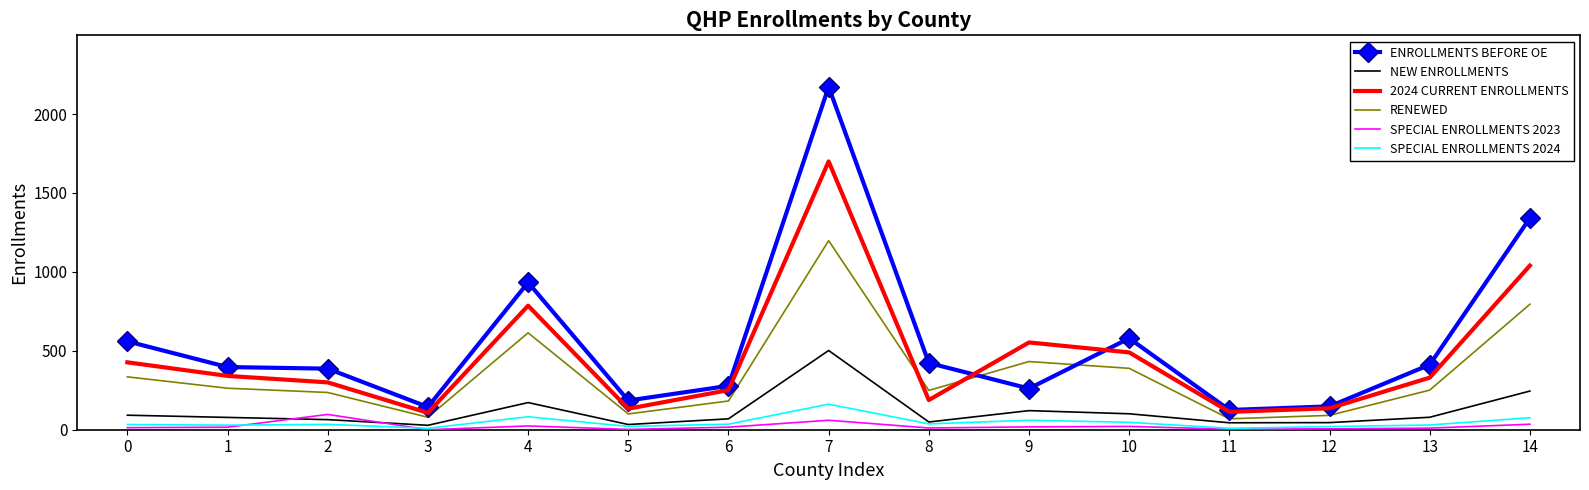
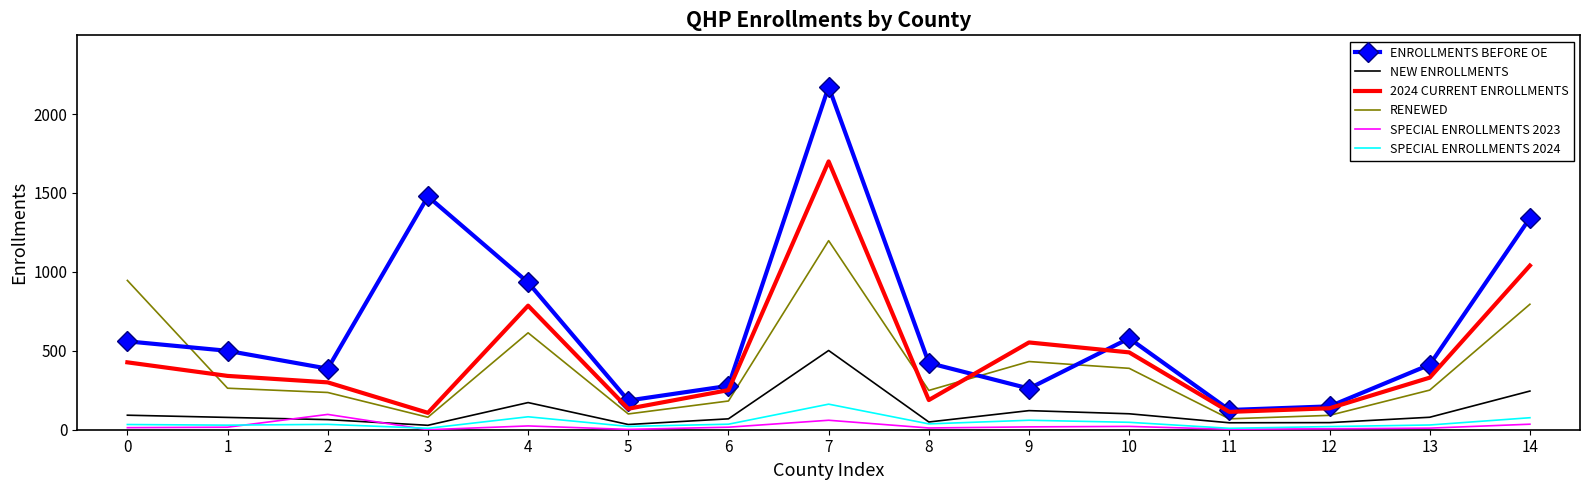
  {
    "ENROLLMENTS BEFORE OE": {
      "0": 560,
-     "1": 400,
+     "1": 500,
      "2": 390,
-     "3": 140,
+     "3": 1480,
      "4": 930,
      "5": 190,
      "6": 280,
      "7": 2170,
      "8": 420,
      "9": 260,
      "10": 580,
      "13": 410,
      "14": 1340
    },
    "NEW ENROLLMENTS": {
      "0": 90,
      "1": 80,
      "2": 60,
      "3": 30,
      "4": 170,
      "6": 70,
      "7": 500,
      "9": 120,
      "10": 100,
      "11": 40,
      "12": 50,
      "13": 80,
      "14": 250
    },
    "2024 CURRENT ENROLLMENTS": {
      "0": 430,
      "1": 340,
      "2": 300,
      "3": 110,
      "4": 790,
      "5": 130,
      "6": 250,
      "7": 1700,
      "8": 190,
      "9": 550,
      "10": 490,
      "13": 330,
      "14": 1040
    },
    "RENEWED": {
-     "0": 340,
+     "0": 950,
      "1": 260,
      "2": 240,
      "3": 80,
      "4": 610,
      "5": 100,
      "6": 180,
      "7": 1200,
      "8": 250,
      "9": 430,
      "10": 390,
      "11": 70,
      "12": 90,
      "13": 250,
      "14": 800
    },
    "SPECIAL ENROLLMENTS 2023": {
      "0": 10,
      "2": 100,
      "4": 20,
      "5": 0,
      "6": 20,
      "7": 60,
      "8": 10,
      "9": 20,
      "10": 20,
      "13": 10,
      "14": 40
    },
    "SPECIAL ENROLLMENTS 2024": {
      "0": 30,
      "2": 30,
      "4": 80,
      "6": 40,
      "7": 160,
      "9": 60,
      "10": 50,
      "13": 30,
      "14": 80
    }
  }
